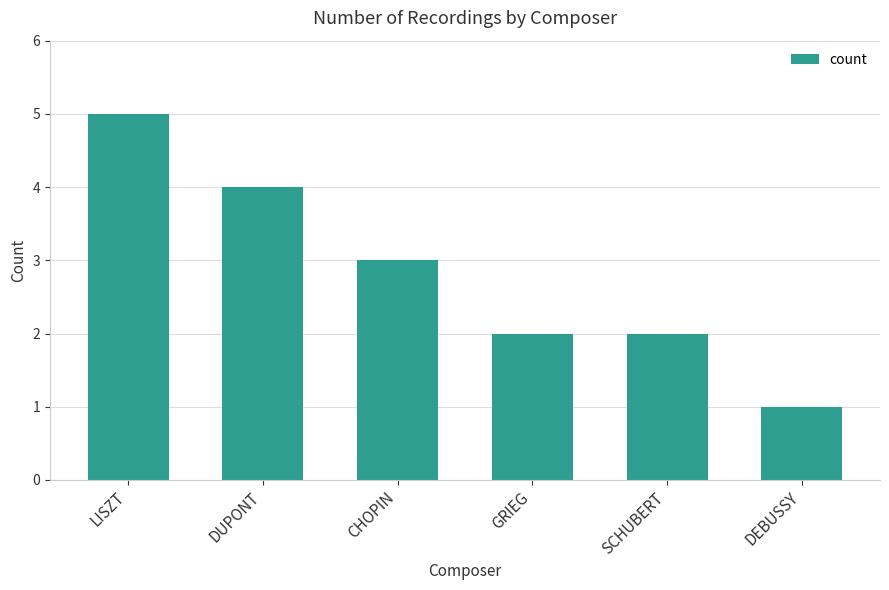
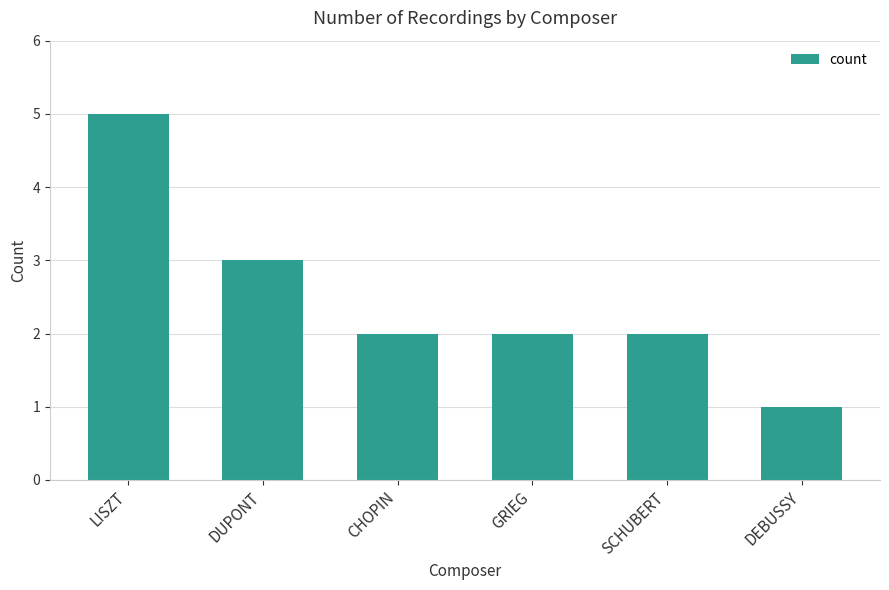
  {
    "LISZT": 5,
-   "DUPONT": 4,
-   "CHOPIN": 3,
+   "DUPONT": 3,
+   "CHOPIN": 2,
    "GRIEG": 2,
    "SCHUBERT": 2,
    "DEBUSSY": 1
  }
